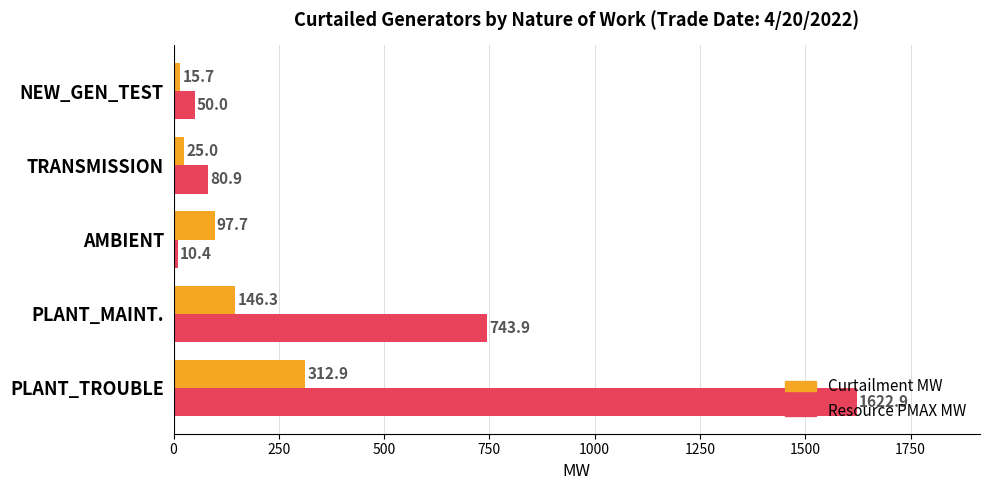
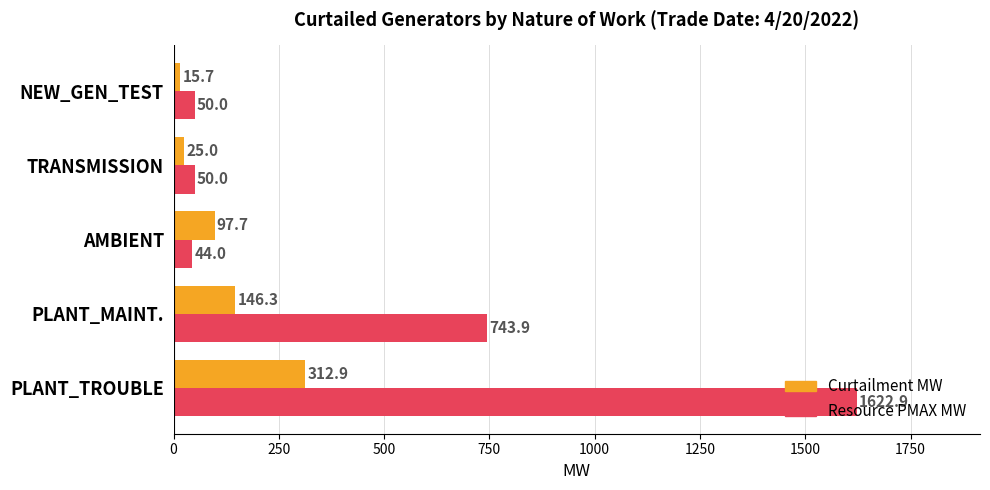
  {
    "Curtailment MW": {
      "NEW_GEN_TEST": 15.7,
      "TRANSMISSION": 25.0,
      "AMBIENT": 97.7,
      "PLANT_MAINT.": 146.3,
      "PLANT_TROUBLE": 312.9
    },
    "Resource PMAX MW": {
      "NEW_GEN_TEST": 50.0,
-     "TRANSMISSION": 80.9,
-     "AMBIENT": 10.4,
+     "TRANSMISSION": 50.0,
+     "AMBIENT": 44.0,
      "PLANT_MAINT.": 743.9,
      "PLANT_TROUBLE": 1622.9
    }
  }
